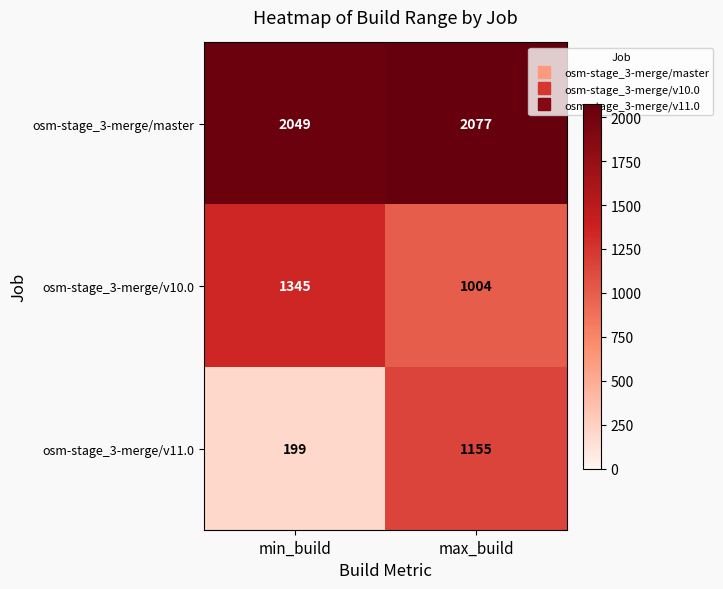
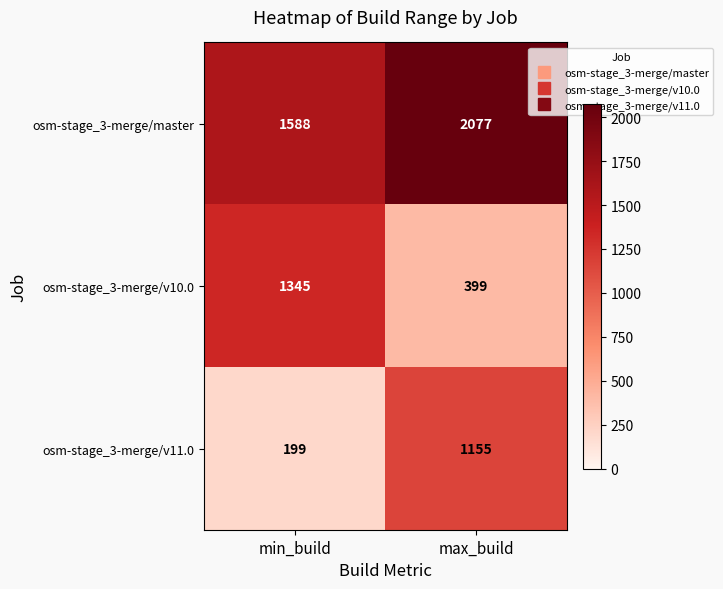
  {
    "osm-stage_3-merge/master": {
-     "min_build": 2049,
+     "min_build": 1588,
      "max_build": 2077
    },
    "osm-stage_3-merge/v10.0": {
      "min_build": 1345,
-     "max_build": 1004
+     "max_build": 399
    },
    "osm-stage_3-merge/v11.0": {
      "min_build": 199,
      "max_build": 1155
    }
  }
